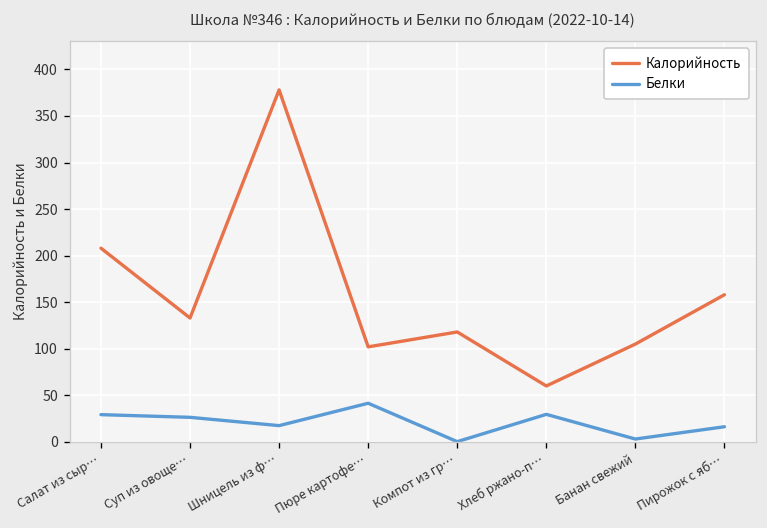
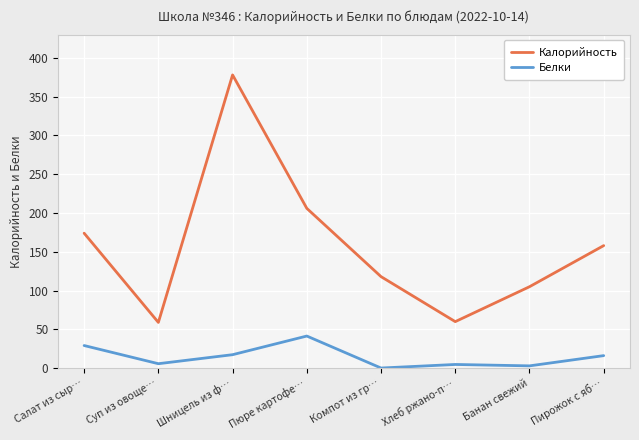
  {
    "Калорийность": {
-     "Салат из сыр…": 210,
-     "Суп из овоще…": 130,
+     "Салат из сыр…": 170,
+     "Суп из овоще…": 60,
      "Шницель из ф…": 380,
-     "Пюре картофе…": 100,
+     "Пюре картофе…": 210,
      "Компот из гр…": 120,
      "Хлеб ржано-п…": 60,
      "Банан свежий": 110,
      "Пирожок с яб…": 160
    },
    "Белки": {
      "Салат из сыр…": 30,
-     "Суп из овоще…": 30,
+     "Суп из овоще…": 10,
      "Шницель из ф…": 20,
      "Пюре картофе…": 40,
      "Компот из гр…": 0,
-     "Хлеб ржано-п…": 30,
+     "Хлеб ржано-п…": 0,
      "Банан свежий": 0,
      "Пирожок с яб…": 20
    }
  }
